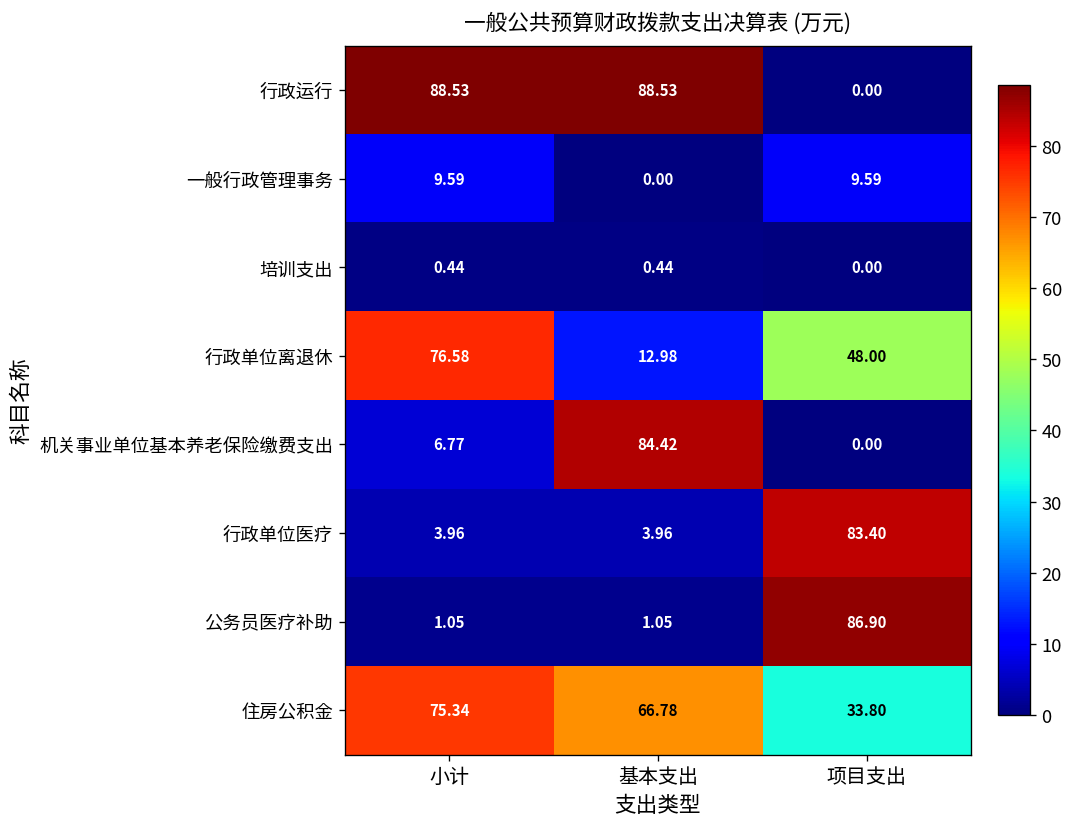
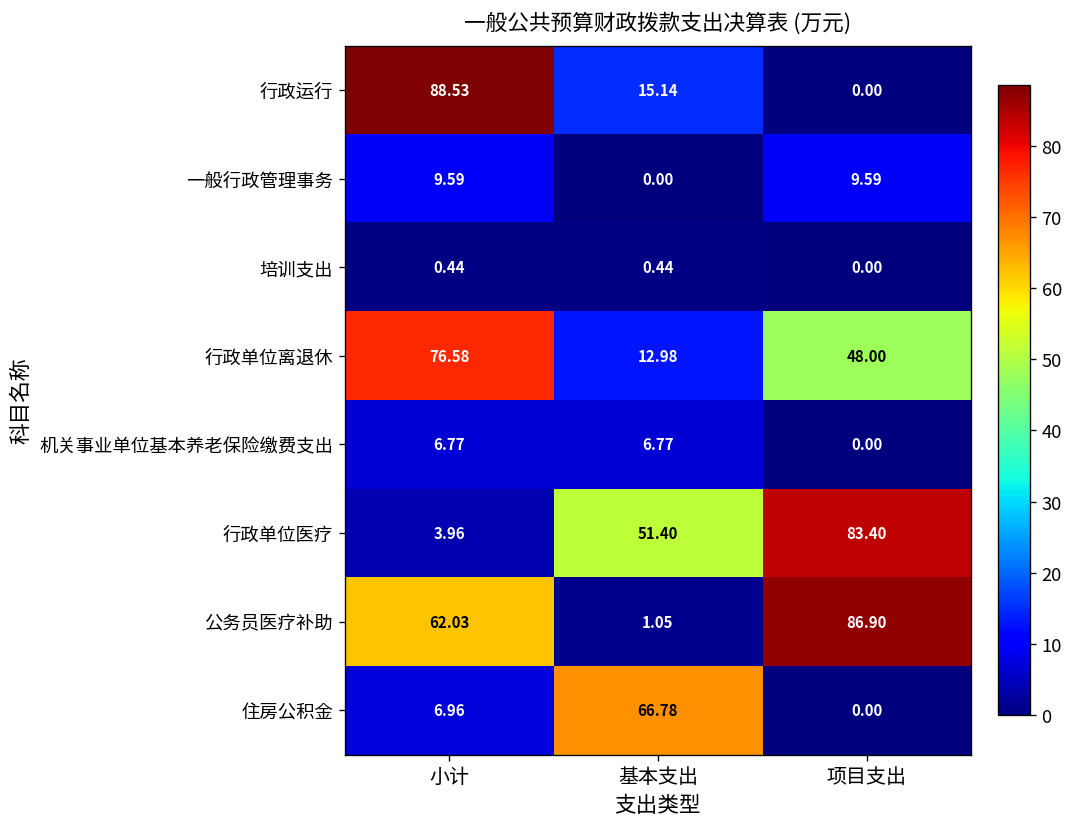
  {
    "行政运行": {
      "小计": 88.53,
-     "基本支出": 88.53,
+     "基本支出": 15.14,
      "项目支出": 0.00
    },
    "一般行政管理事务": {
      "小计": 9.59,
      "基本支出": 0.00,
      "项目支出": 9.59
    },
    "培训支出": {
      "小计": 0.44,
      "基本支出": 0.44,
      "项目支出": 0.00
    },
    "行政单位离退休": {
      "小计": 76.58,
      "基本支出": 12.98,
      "项目支出": 48.00
    },
    "机关事业单位基本养老保险缴费支出": {
      "小计": 6.77,
-     "基本支出": 84.42,
+     "基本支出": 6.77,
      "项目支出": 0.00
    },
    "行政单位医疗": {
      "小计": 3.96,
-     "基本支出": 3.96,
+     "基本支出": 51.40,
      "项目支出": 83.40
    },
    "公务员医疗补助": {
-     "小计": 1.05,
+     "小计": 62.03,
      "基本支出": 1.05,
      "项目支出": 86.90
    },
    "住房公积金": {
-     "小计": 75.34,
+     "小计": 6.96,
      "基本支出": 66.78,
-     "项目支出": 33.80
+     "项目支出": 0.00
    }
  }
